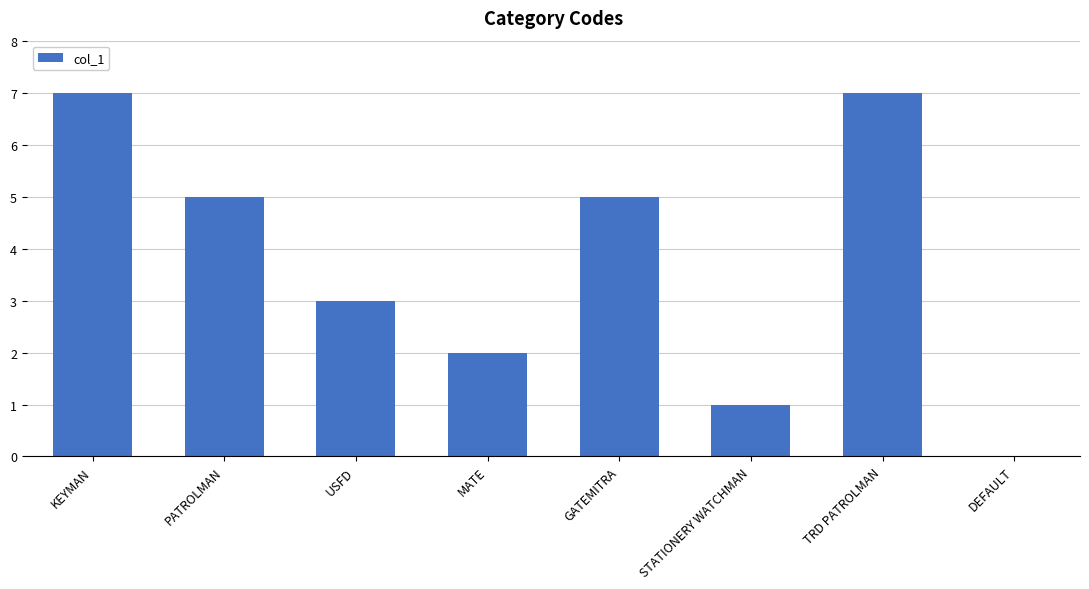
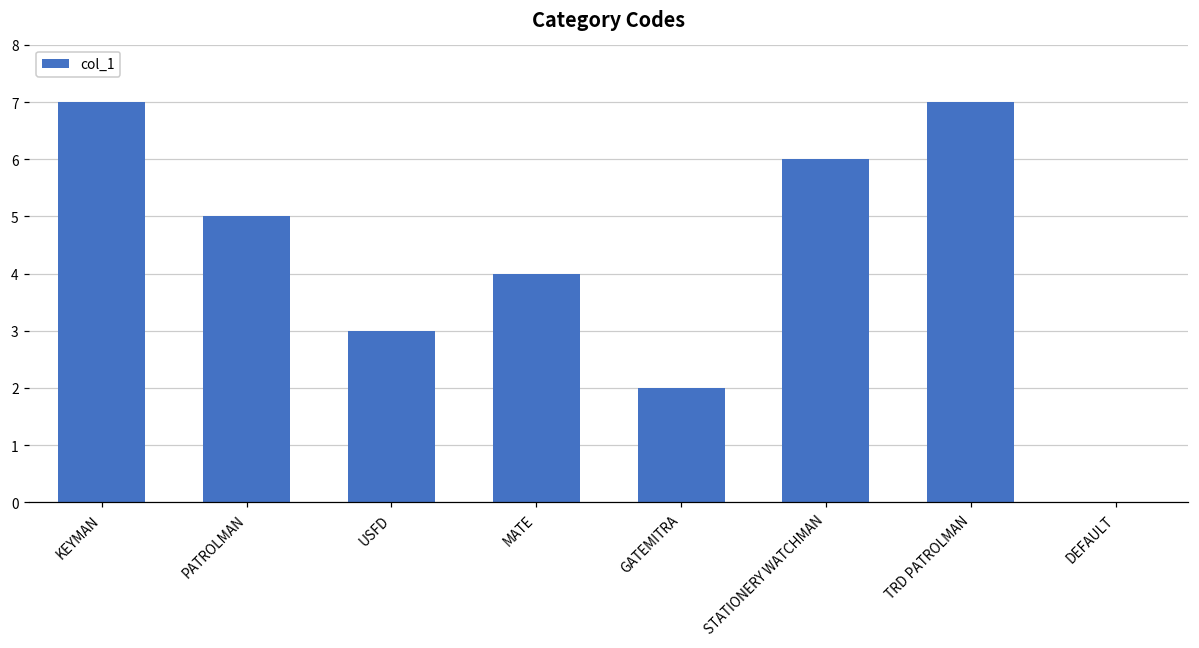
  {
    "KEYMAN": 7,
    "PATROLMAN": 5,
    "USFD": 3,
-   "MATE": 2,
-   "GATEMITRA": 5,
-   "STATIONERY WATCHMAN": 1,
+   "MATE": 4,
+   "GATEMITRA": 2,
+   "STATIONERY WATCHMAN": 6,
    "TRD PATROLMAN": 7,
    "DEFAULT": 0
  }
